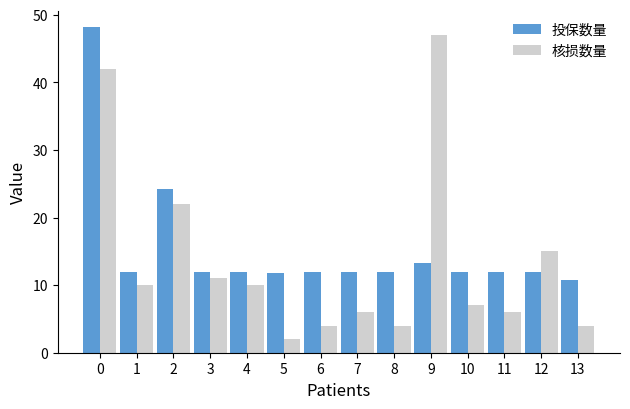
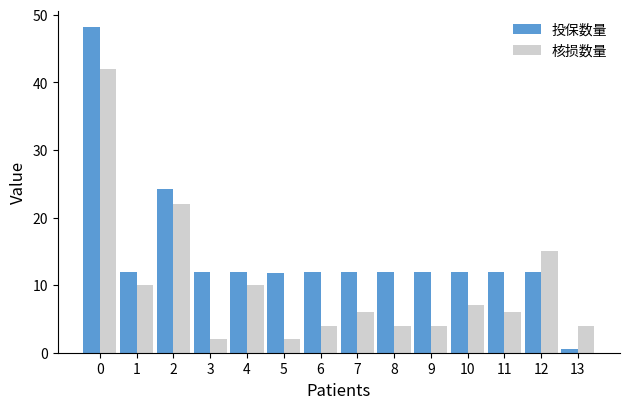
  {
    "投保数量": {
      "0": 48,
      "1": 12,
      "2": 24,
      "3": 12,
      "4": 12,
      "5": 12,
      "6": 12,
      "7": 12,
      "8": 12,
-     "9": 13,
+     "9": 12,
      "10": 12,
      "11": 12,
      "12": 12,
-     "13": 11
+     "13": 1
    },
    "核损数量": {
      "0": 42,
      "1": 10,
      "2": 22,
-     "3": 11,
+     "3": 2,
      "4": 10,
      "5": 2,
      "6": 4,
      "7": 6,
      "8": 4,
-     "9": 47,
+     "9": 4,
      "10": 7,
      "11": 6,
      "12": 15,
      "13": 4
    }
  }
